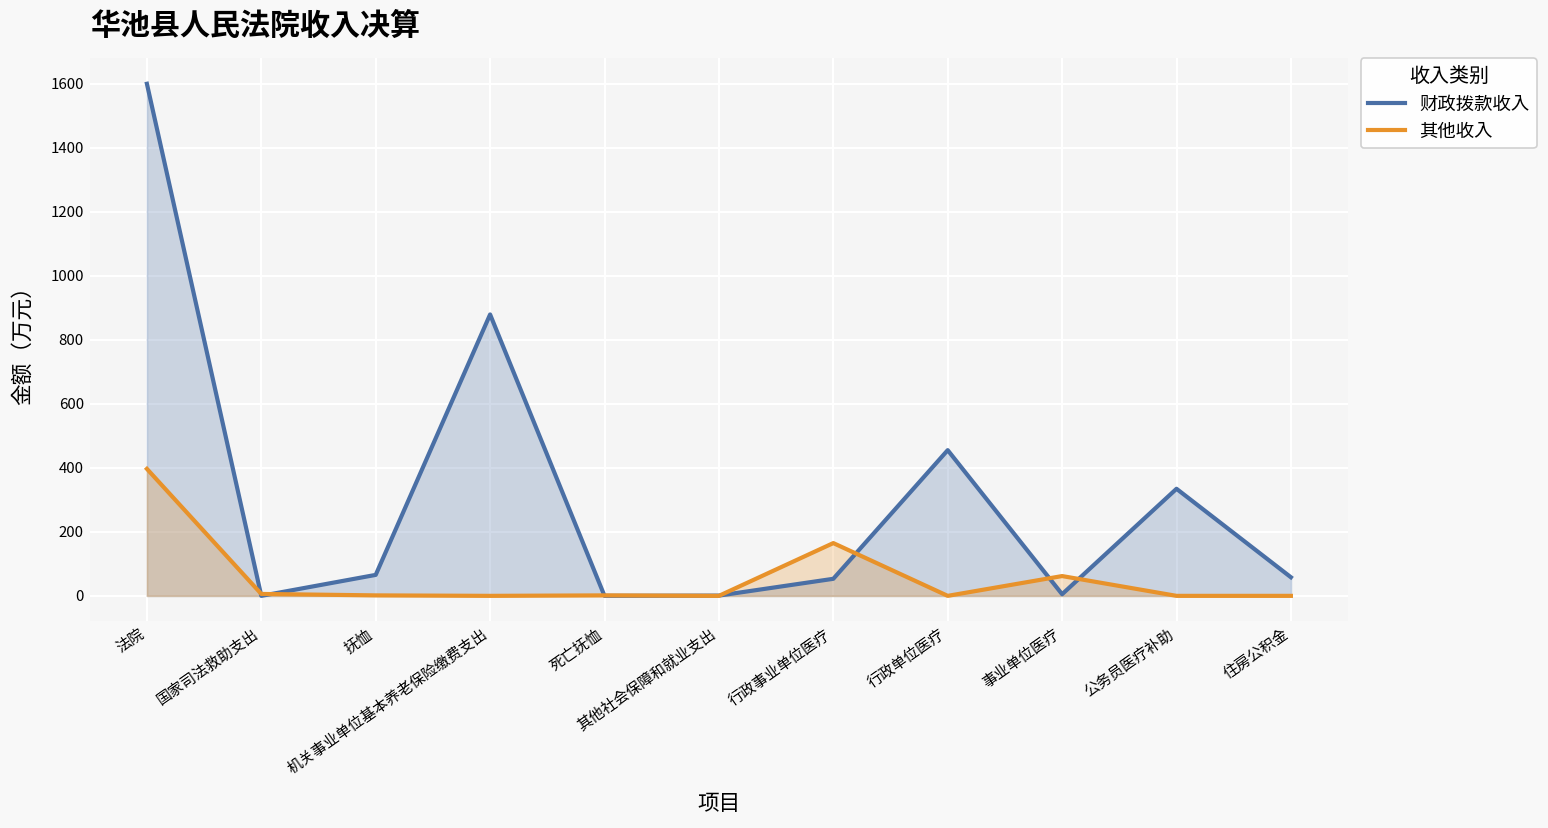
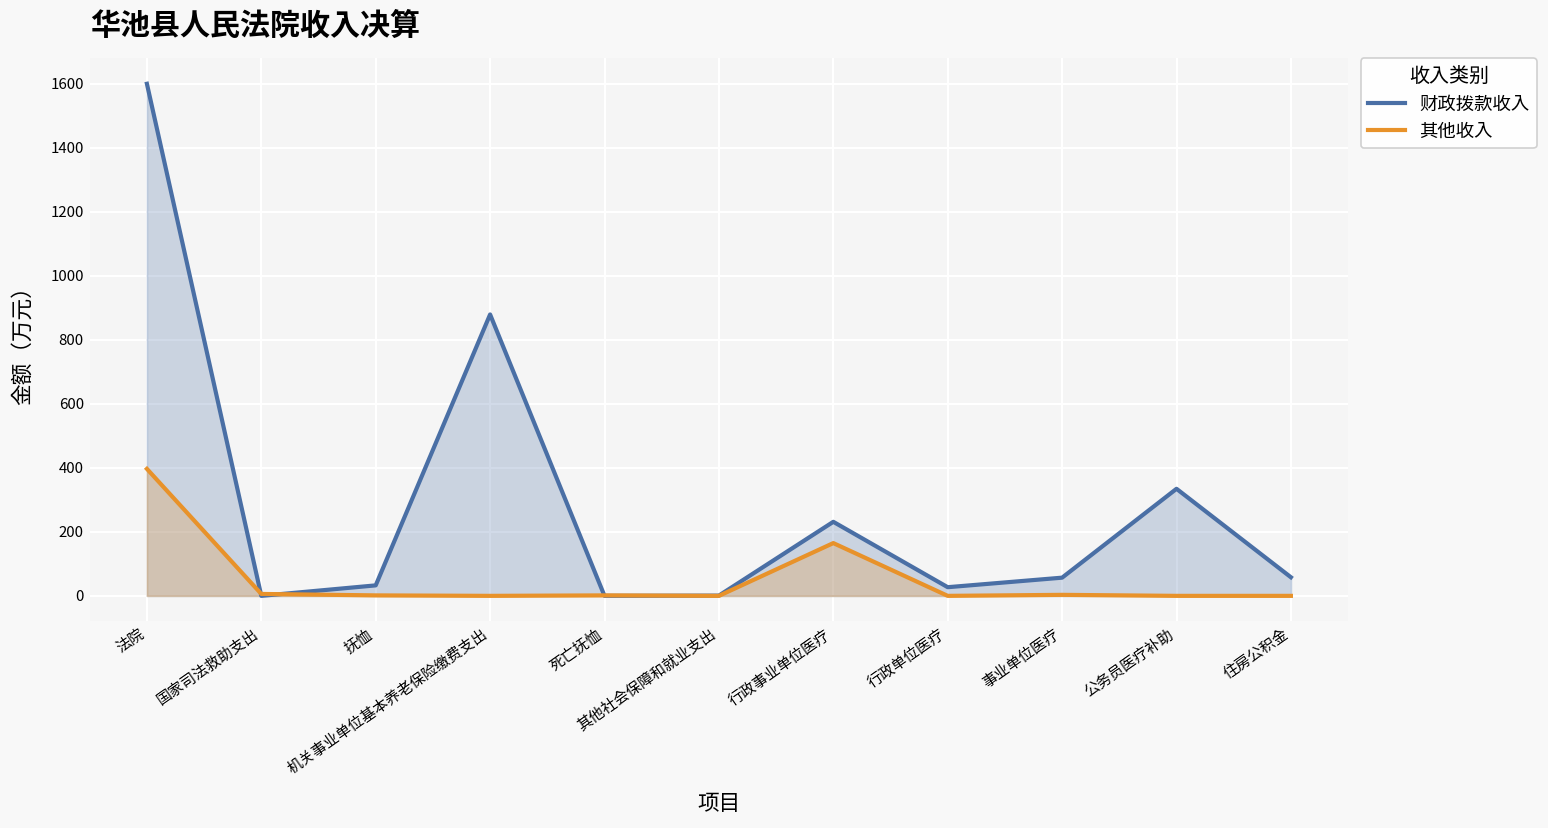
  {
    "财政拨款收入": {
      "法院": 1600,
-     "抚恤": 70,
+     "抚恤": 30,
      "机关事业单位基本养老保险缴费支出": 880,
-     "行政事业单位医疗": 50,
-     "行政单位医疗": 460,
-     "事业单位医疗": 10,
+     "行政事业单位医疗": 230,
+     "行政单位医疗": 30,
+     "事业单位医疗": 60,
      "公务员医疗补助": 330,
      "住房公积金": 60
    },
    "其他收入": {
      "法院": 400,
      "抚恤": 0,
      "机关事业单位基本养老保险缴费支出": 0,
      "行政事业单位医疗": 160,
      "行政单位医疗": 0,
-     "事业单位医疗": 60,
+     "事业单位医疗": 0,
      "公务员医疗补助": 0,
      "住房公积金": 0
    }
  }
